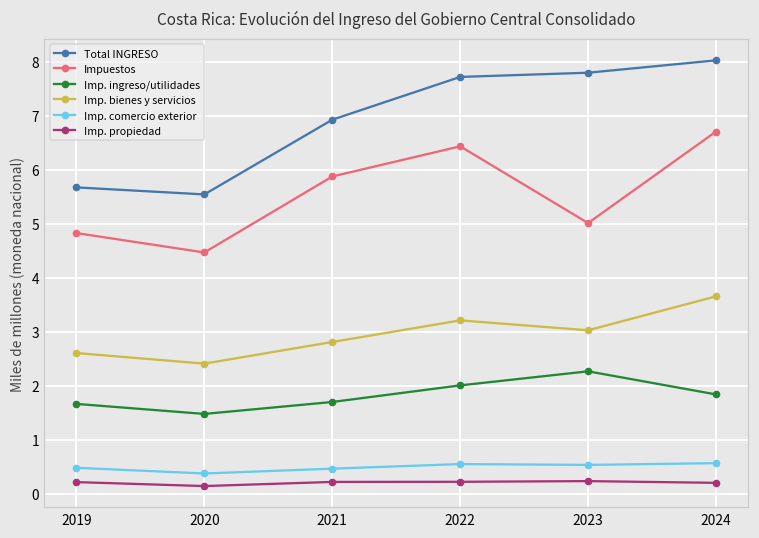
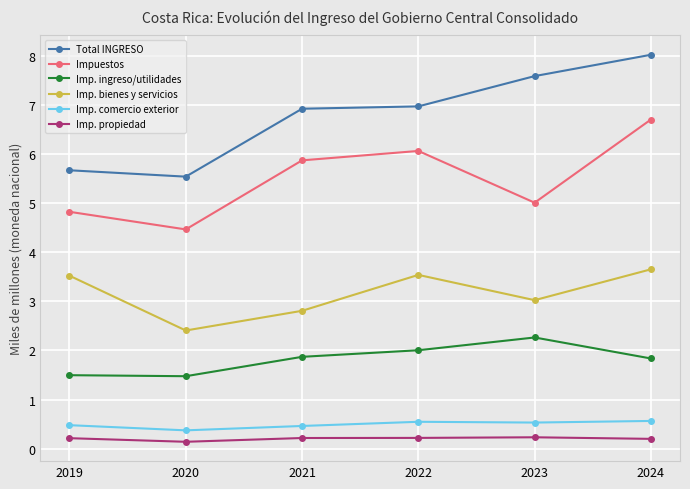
  {
    "Total INGRESO": {
      "2019": 5.7,
      "2020": 5.5,
      "2021": 6.9,
-     "2022": 7.7,
-     "2023": 7.8,
+     "2022": 7.0,
+     "2023": 7.6,
      "2024": 8.0
    },
    "Impuestos": {
      "2019": 4.8,
      "2020": 4.5,
      "2021": 5.9,
-     "2022": 6.4,
+     "2022": 6.1,
      "2023": 5.0,
      "2024": 6.7
    },
    "Imp. ingreso/utilidades": {
-     "2019": 1.7,
+     "2019": 1.5,
      "2020": 1.5,
-     "2021": 1.7,
+     "2021": 1.9,
      "2022": 2.0,
      "2023": 2.3,
      "2024": 1.8
    },
    "Imp. bienes y servicios": {
-     "2019": 2.6,
+     "2019": 3.5,
      "2020": 2.4,
      "2021": 2.8,
-     "2022": 3.2,
+     "2022": 3.5,
      "2023": 3.0,
      "2024": 3.7
    },
    "Imp. comercio exterior": {
      "2019": 0.5,
      "2020": 0.4,
      "2021": 0.5,
      "2022": 0.5,
      "2023": 0.5,
      "2024": 0.6
    },
    "Imp. propiedad": {
      "2019": 0.2,
      "2020": 0.1,
      "2021": 0.2,
      "2022": 0.2,
      "2023": 0.2,
      "2024": 0.2
    }
  }
